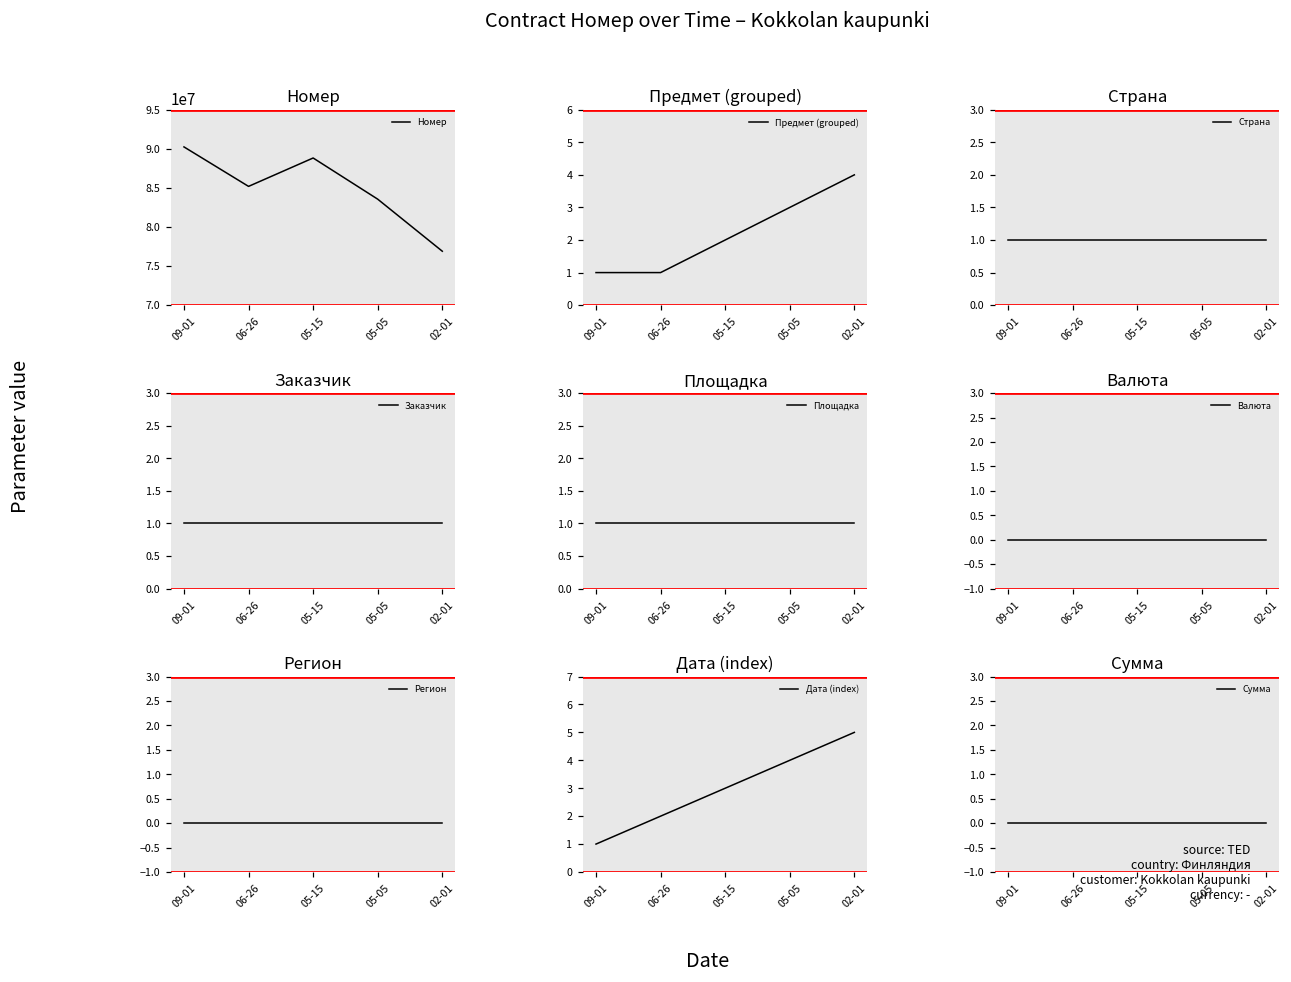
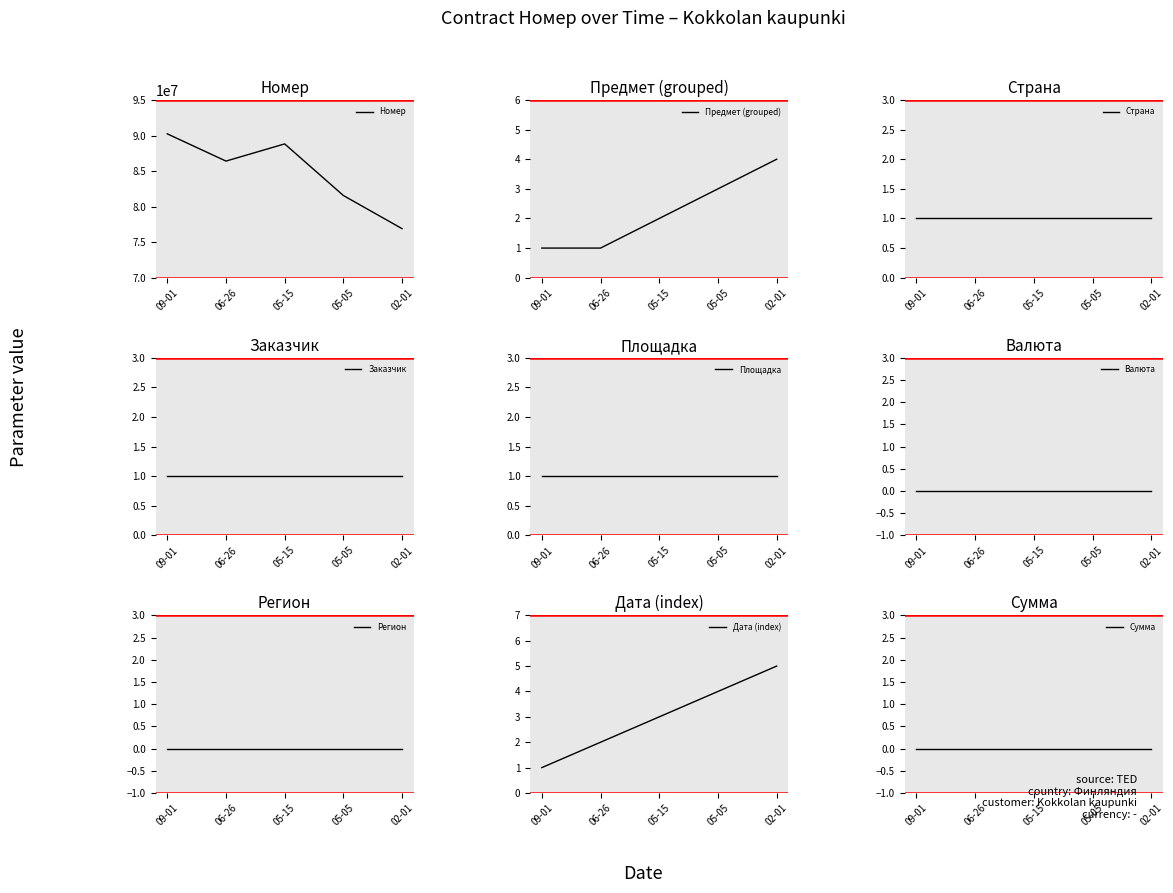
  {
    "Номер": {
      "09-01": 90000000,
-     "06-26": 85000000,
+     "06-26": 86000000,
      "05-15": 89000000,
-     "05-05": 84000000,
+     "05-05": 82000000,
      "02-01": 77000000
    },
    "Предмет (grouped)": {
      "09-01": 1.0,
      "06-26": 1.0,
      "05-15": 2.0,
      "05-05": 3.0,
      "02-01": 4.0
    },
    "Страна": {
      "09-01": 1.0,
      "06-26": 1.0,
      "05-15": 1.0,
      "05-05": 1.0,
      "02-01": 1.0
    },
    "Заказчик": {
      "09-01": 1.0,
      "06-26": 1.0,
      "05-15": 1.0,
      "05-05": 1.0,
      "02-01": 1.0
    },
    "Площадка": {
      "09-01": 1.0,
      "06-26": 1.0,
      "05-15": 1.0,
      "05-05": 1.0,
      "02-01": 1.0
    },
    "Валюта": {
      "09-01": 0.0,
      "06-26": 0.0,
      "05-15": 0.0,
      "05-05": 0.0,
      "02-01": 0.0
    },
    "Регион": {
      "09-01": 0.0,
      "06-26": 0.0,
      "05-15": 0.0,
      "05-05": 0.0,
      "02-01": 0.0
    },
    "Дата (index)": {
      "09-01": 1.0,
      "06-26": 2.0,
      "05-15": 3.0,
      "05-05": 4.0,
      "02-01": 5.0
    },
    "Сумма": {
      "09-01": 0.0,
      "06-26": 0.0,
      "05-15": 0.0,
      "05-05": 0.0,
      "02-01": 0.0
    }
  }
